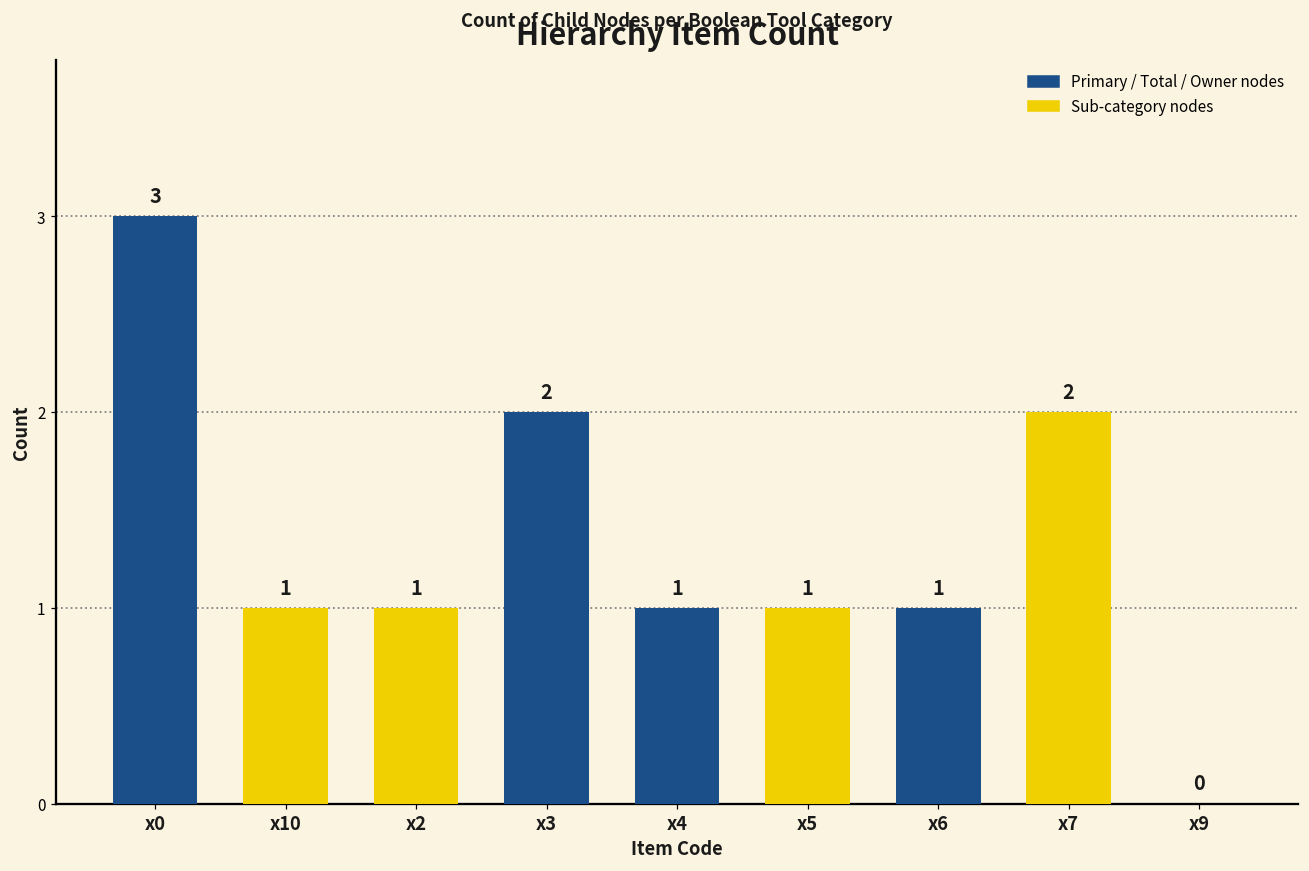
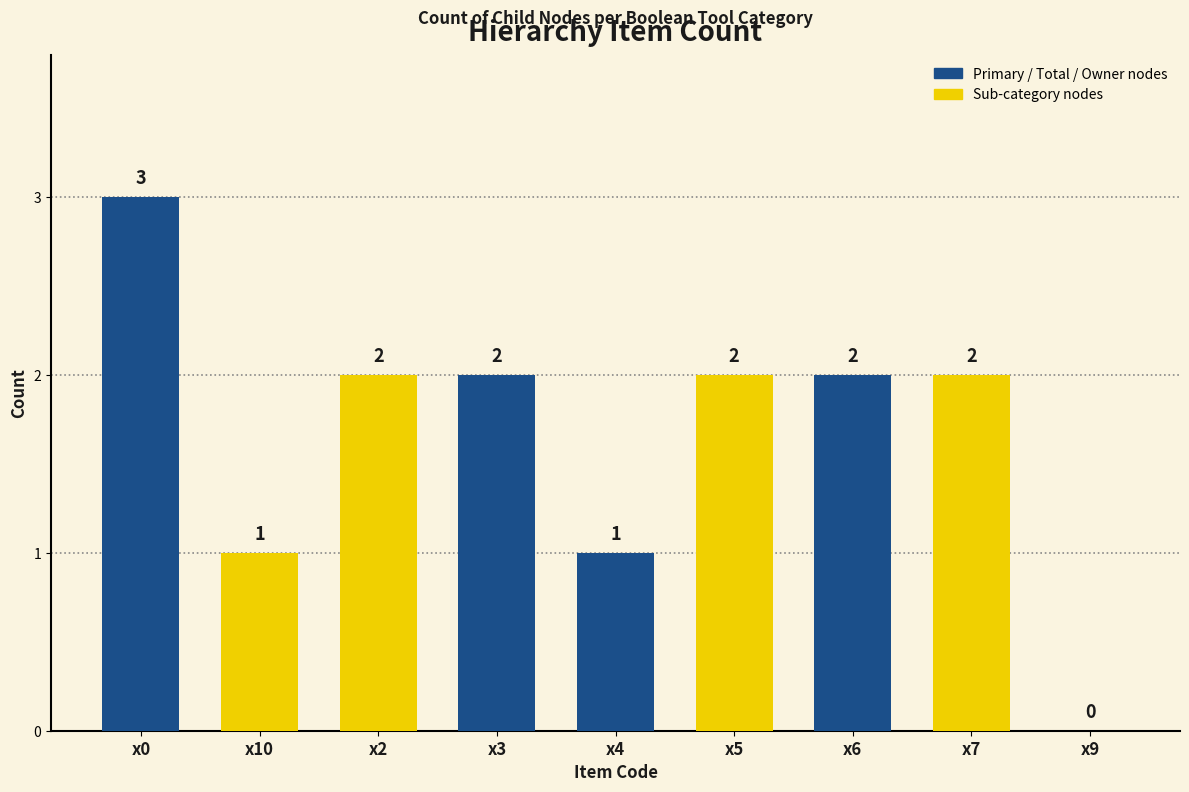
  {
    "x0": 3,
    "x10": 1,
-   "x2": 1,
+   "x2": 2,
    "x3": 2,
    "x4": 1,
-   "x5": 1,
-   "x6": 1,
+   "x5": 2,
+   "x6": 2,
    "x7": 2,
    "x9": 0
  }
